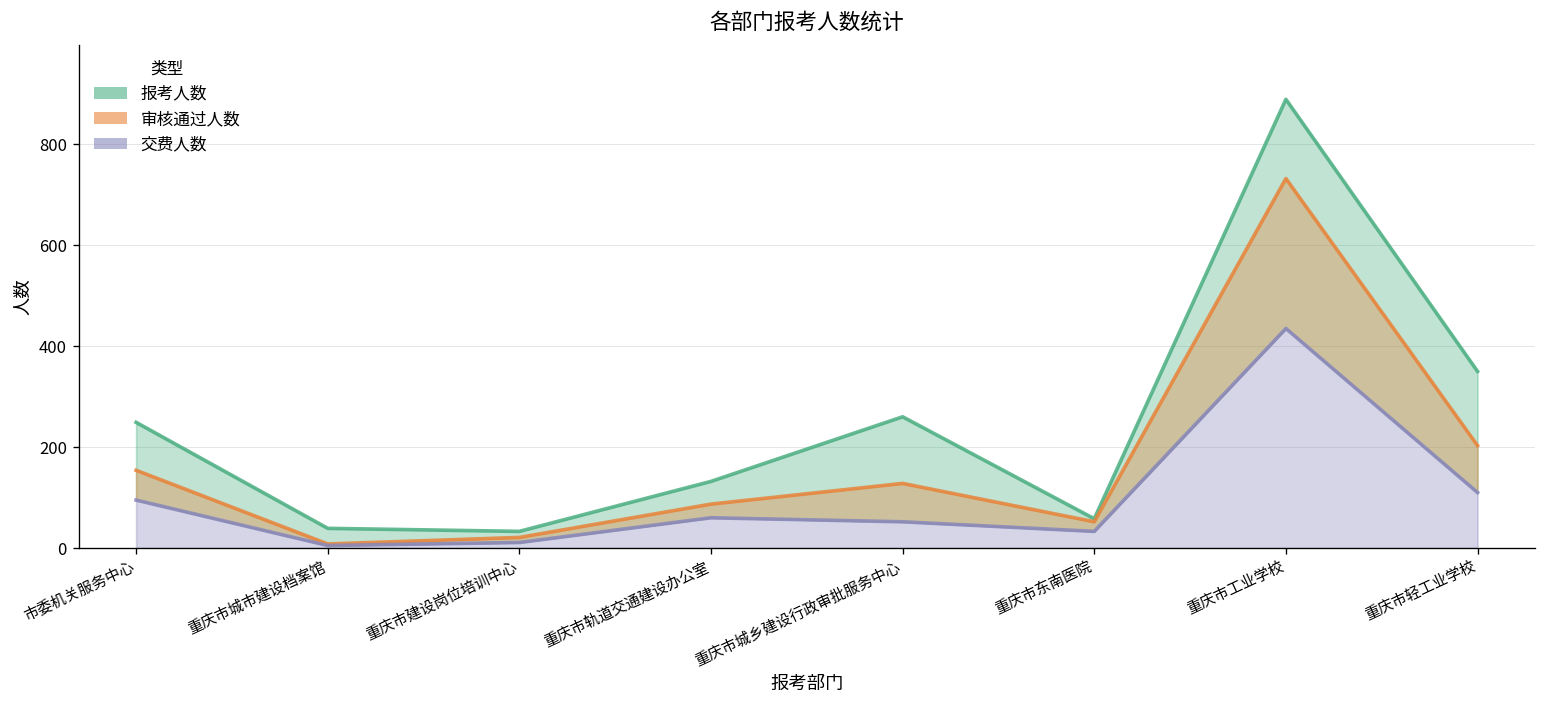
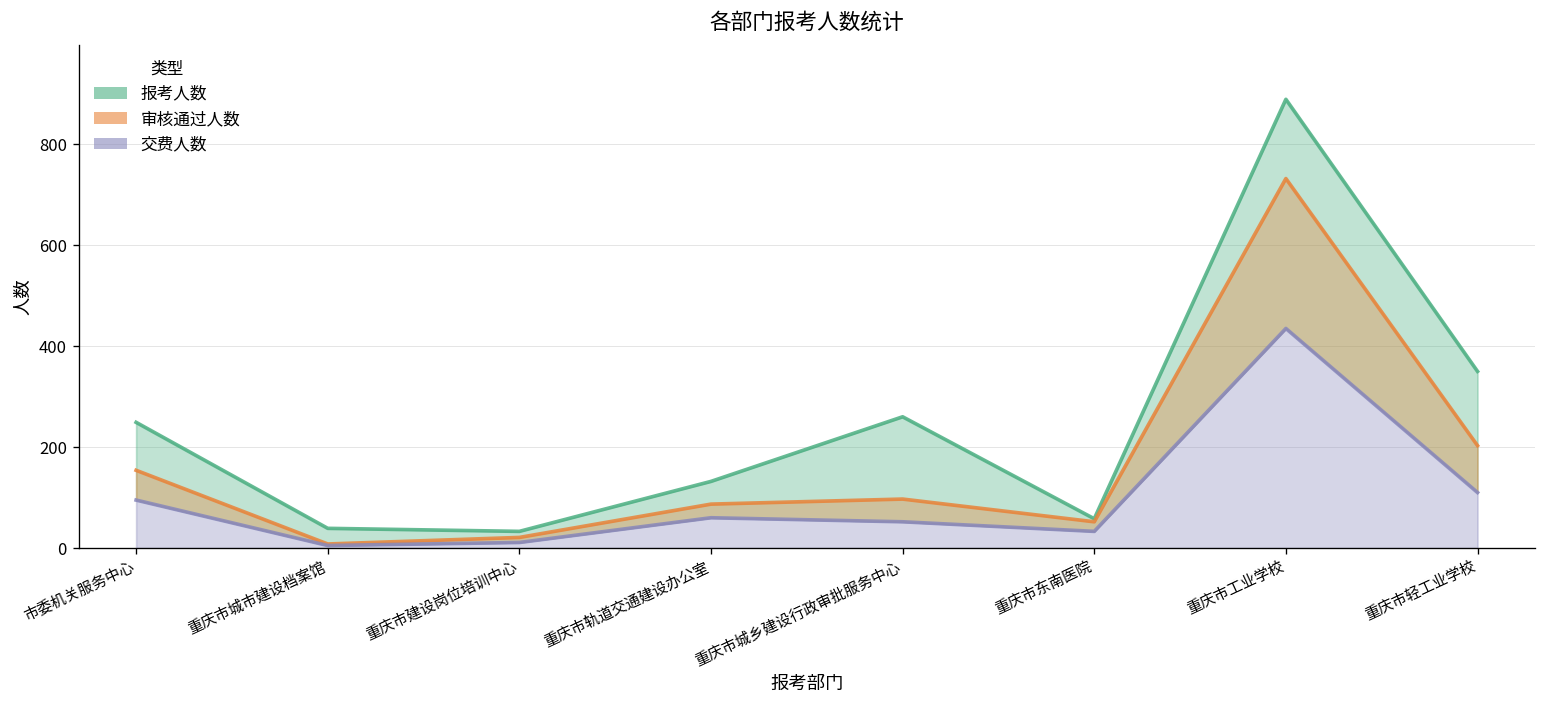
  {
    "报考人数": {
      "市委机关服务中心": 250,
      "重庆市城市建设档案馆": 40,
      "重庆市建设岗位培训中心": 30,
      "重庆市轨道交通建设办公室": 130,
      "重庆市城乡建设行政审批服务中心": 260,
      "重庆市工业学校": 890,
      "重庆市轻工业学校": 350
    },
    "审核通过人数": {
      "市委机关服务中心": 150,
      "重庆市建设岗位培训中心": 20,
      "重庆市轨道交通建设办公室": 90,
-     "重庆市城乡建设行政审批服务中心": 130,
+     "重庆市城乡建设行政审批服务中心": 100,
      "重庆市工业学校": 730,
      "重庆市轻工业学校": 200
    },
    "交费人数": {
      "市委机关服务中心": 100,
      "重庆市建设岗位培训中心": 10,
      "重庆市轨道交通建设办公室": 60,
      "重庆市城乡建设行政审批服务中心": 50,
      "重庆市东南医院": 30,
      "重庆市工业学校": 440,
      "重庆市轻工业学校": 110
    }
  }
